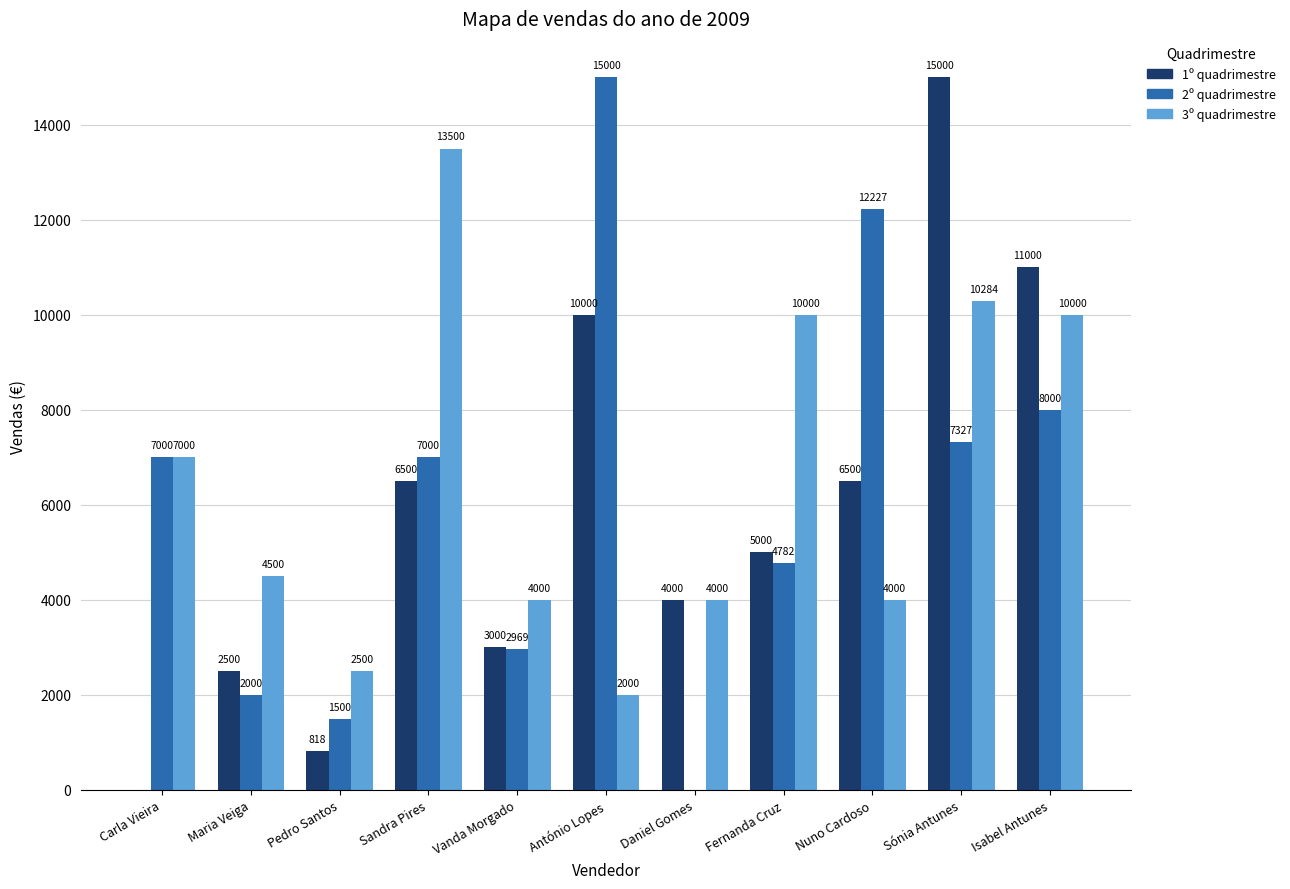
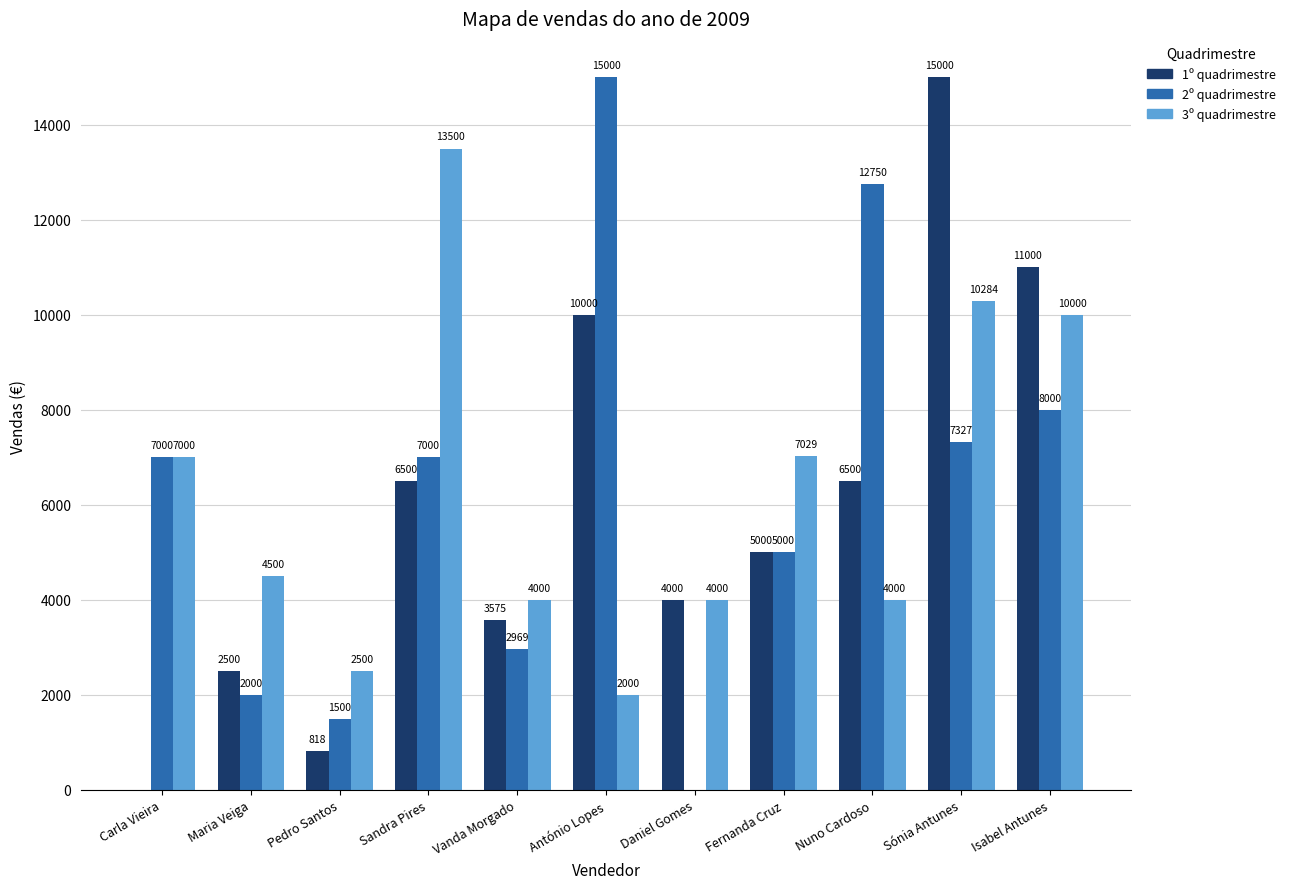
  {
    "1º quadrimestre": {
      "Maria Veiga": 2500,
      "Pedro Santos": 818,
      "Sandra Pires": 6500,
-     "Vanda Morgado": 3000,
+     "Vanda Morgado": 3575,
      "António Lopes": 10000,
      "Daniel Gomes": 4000,
      "Fernanda Cruz": 5000,
      "Nuno Cardoso": 6500,
      "Sónia Antunes": 15000,
      "Isabel Antunes": 11000
    },
    "2º quadrimestre": {
      "Carla Vieira": 7000,
      "Maria Veiga": 2000,
      "Pedro Santos": 1500,
      "Sandra Pires": 7000,
      "Vanda Morgado": 2969,
      "António Lopes": 15000,
-     "Fernanda Cruz": 4782,
-     "Nuno Cardoso": 12227,
+     "Fernanda Cruz": 5000,
+     "Nuno Cardoso": 12750,
      "Sónia Antunes": 7327,
      "Isabel Antunes": 8000
    },
    "3º quadrimestre": {
      "Carla Vieira": 7000,
      "Maria Veiga": 4500,
      "Pedro Santos": 2500,
      "Sandra Pires": 13500,
      "Vanda Morgado": 4000,
      "António Lopes": 2000,
      "Daniel Gomes": 4000,
-     "Fernanda Cruz": 10000,
+     "Fernanda Cruz": 7029,
      "Nuno Cardoso": 4000,
      "Sónia Antunes": 10284,
      "Isabel Antunes": 10000
    }
  }
